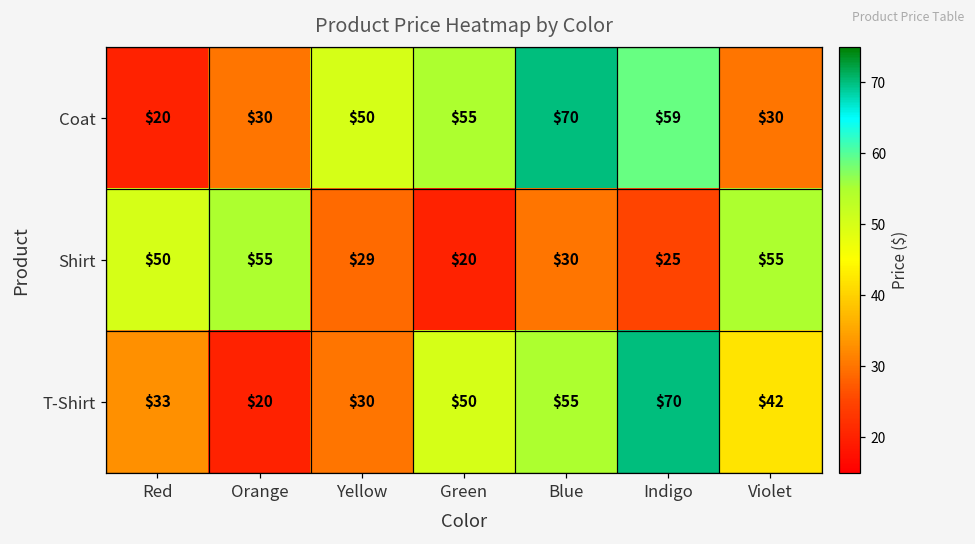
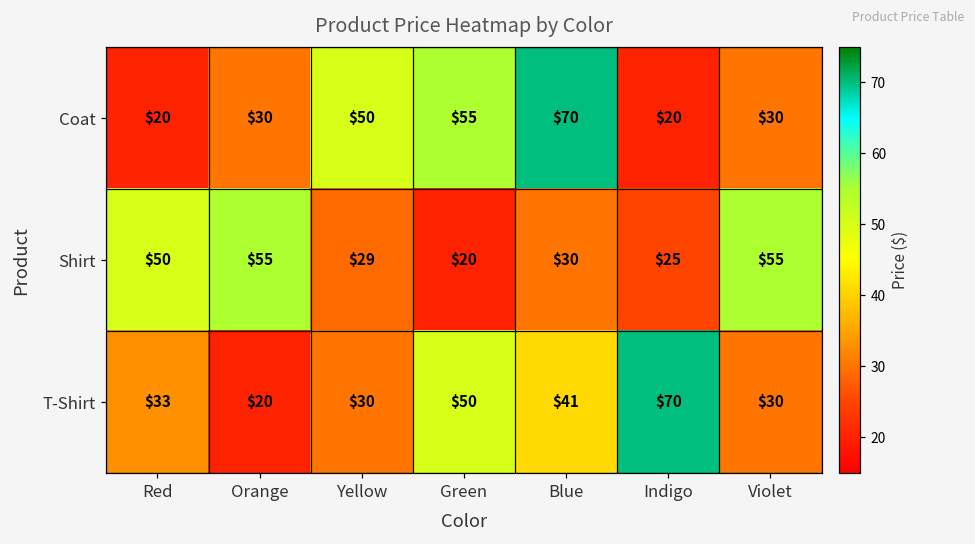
  {
    "Coat": {
      "Red": "$20",
      "Orange": "$30",
      "Yellow": "$50",
      "Green": "$55",
      "Blue": "$70",
-     "Indigo": "$59",
+     "Indigo": "$20",
      "Violet": "$30"
    },
    "Shirt": {
      "Red": "$50",
      "Orange": "$55",
      "Yellow": "$29",
      "Green": "$20",
      "Blue": "$30",
      "Indigo": "$25",
      "Violet": "$55"
    },
    "T-Shirt": {
      "Red": "$33",
      "Orange": "$20",
      "Yellow": "$30",
      "Green": "$50",
-     "Blue": "$55",
+     "Blue": "$41",
      "Indigo": "$70",
-     "Violet": "$42"
+     "Violet": "$30"
    }
  }
